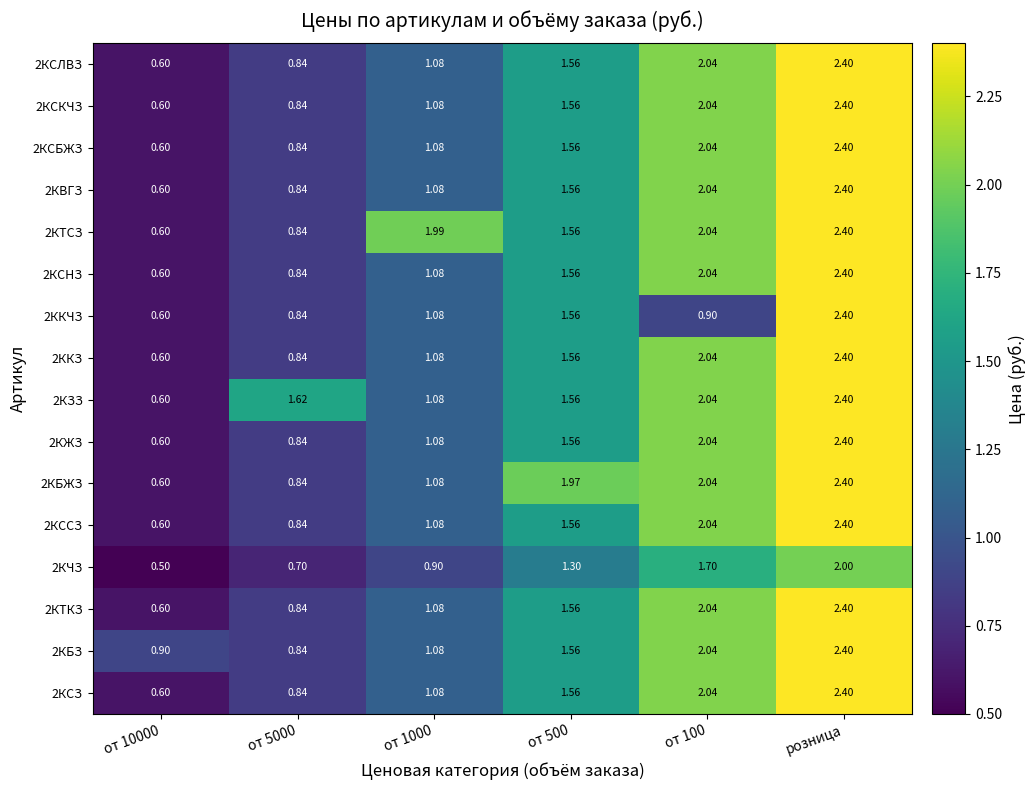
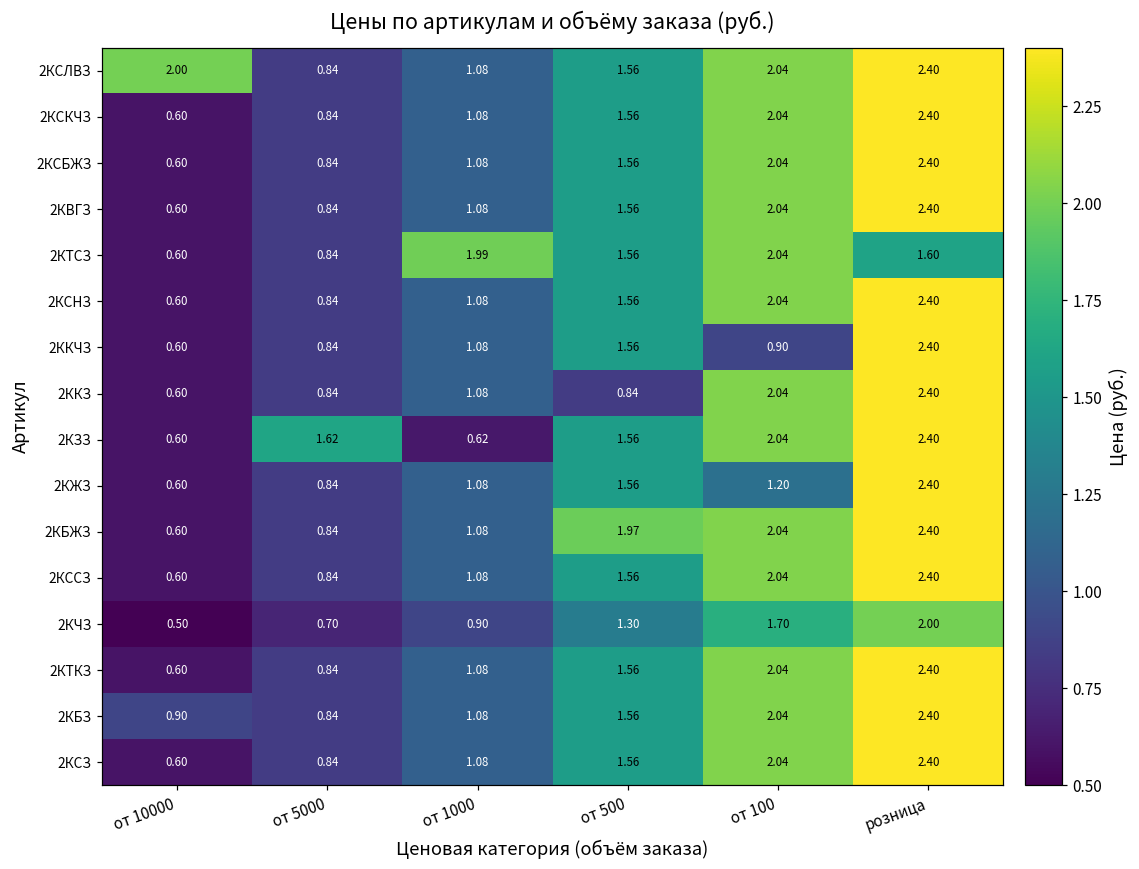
  {
    "2КСЛВЗ": {
-     "от 10000": 0.60,
+     "от 10000": 2.00,
      "от 5000": 0.84,
      "от 1000": 1.08,
      "от 500": 1.56,
      "от 100": 2.04,
      "розница": 2.40
    },
    "2КСКЧЗ": {
      "от 10000": 0.60,
      "от 5000": 0.84,
      "от 1000": 1.08,
      "от 500": 1.56,
      "от 100": 2.04,
      "розница": 2.40
    },
    "2КСБЖЗ": {
      "от 10000": 0.60,
      "от 5000": 0.84,
      "от 1000": 1.08,
      "от 500": 1.56,
      "от 100": 2.04,
      "розница": 2.40
    },
    "2КВГЗ": {
      "от 10000": 0.60,
      "от 5000": 0.84,
      "от 1000": 1.08,
      "от 500": 1.56,
      "от 100": 2.04,
      "розница": 2.40
    },
    "2КТСЗ": {
      "от 10000": 0.60,
      "от 5000": 0.84,
      "от 1000": 1.99,
      "от 500": 1.56,
      "от 100": 2.04,
-     "розница": 2.40
+     "розница": 1.60
    },
    "2КСНЗ": {
      "от 10000": 0.60,
      "от 5000": 0.84,
      "от 1000": 1.08,
      "от 500": 1.56,
      "от 100": 2.04,
      "розница": 2.40
    },
    "2ККЧЗ": {
      "от 10000": 0.60,
      "от 5000": 0.84,
      "от 1000": 1.08,
      "от 500": 1.56,
      "от 100": 0.90,
      "розница": 2.40
    },
    "2ККЗ": {
      "от 10000": 0.60,
      "от 5000": 0.84,
      "от 1000": 1.08,
-     "от 500": 1.56,
+     "от 500": 0.84,
      "от 100": 2.04,
      "розница": 2.40
    },
    "2КЗЗ": {
      "от 10000": 0.60,
      "от 5000": 1.62,
-     "от 1000": 1.08,
+     "от 1000": 0.62,
      "от 500": 1.56,
      "от 100": 2.04,
      "розница": 2.40
    },
    "2КЖЗ": {
      "от 10000": 0.60,
      "от 5000": 0.84,
      "от 1000": 1.08,
      "от 500": 1.56,
-     "от 100": 2.04,
+     "от 100": 1.20,
      "розница": 2.40
    },
    "2КБЖЗ": {
      "от 10000": 0.60,
      "от 5000": 0.84,
      "от 1000": 1.08,
      "от 500": 1.97,
      "от 100": 2.04,
      "розница": 2.40
    },
    "2КССЗ": {
      "от 10000": 0.60,
      "от 5000": 0.84,
      "от 1000": 1.08,
      "от 500": 1.56,
      "от 100": 2.04,
      "розница": 2.40
    },
    "2КЧЗ": {
      "от 10000": 0.50,
      "от 5000": 0.70,
      "от 1000": 0.90,
      "от 500": 1.30,
      "от 100": 1.70,
      "розница": 2.00
    },
    "2КТКЗ": {
      "от 10000": 0.60,
      "от 5000": 0.84,
      "от 1000": 1.08,
      "от 500": 1.56,
      "от 100": 2.04,
      "розница": 2.40
    },
    "2КБЗ": {
      "от 10000": 0.90,
      "от 5000": 0.84,
      "от 1000": 1.08,
      "от 500": 1.56,
      "от 100": 2.04,
      "розница": 2.40
    },
    "2КСЗ": {
      "от 10000": 0.60,
      "от 5000": 0.84,
      "от 1000": 1.08,
      "от 500": 1.56,
      "от 100": 2.04,
      "розница": 2.40
    }
  }
